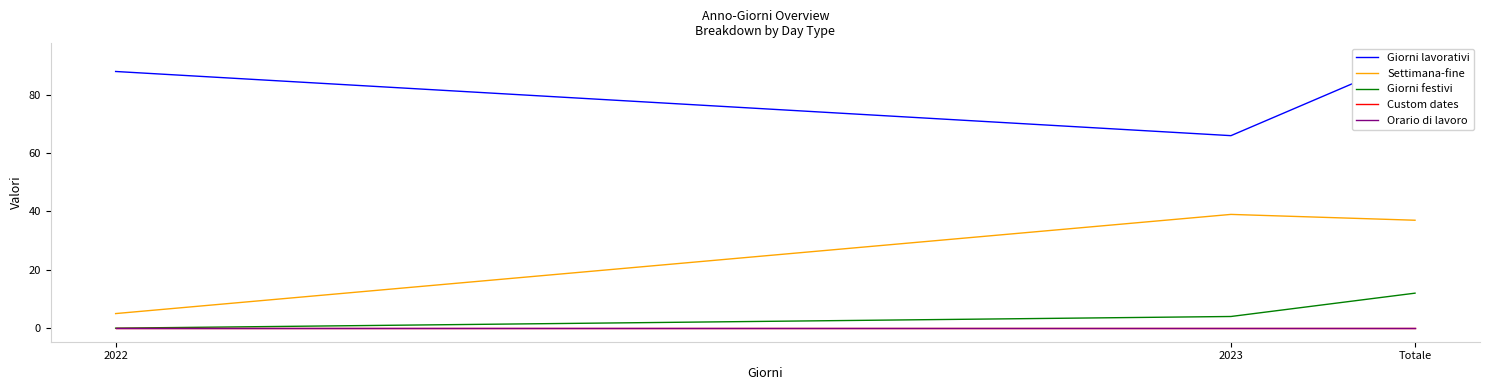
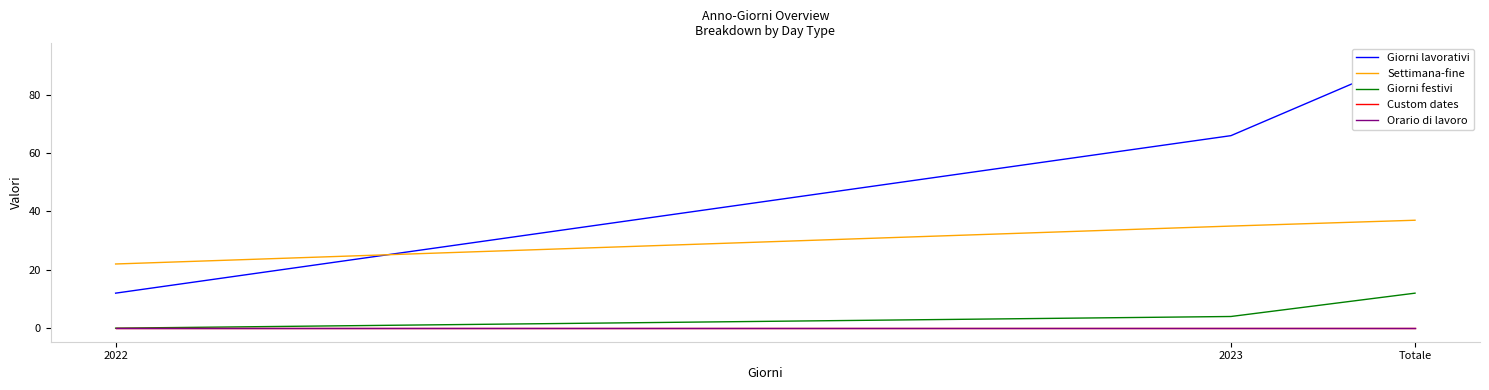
  {
    "Giorni lavorativi": {
-     "2022": 88,
+     "2022": 12,
      "2023": 66
    },
    "Settimana-fine": {
-     "2022": 5,
-     "2023": 39,
+     "2022": 22,
+     "2023": 35,
      "Totale": 37
    },
    "Giorni festivi": {
      "2023": 4,
      "Totale": 12
    },
    "Orario di lavoro": {
      "2023": 0,
      "Totale": 0
    }
  }
